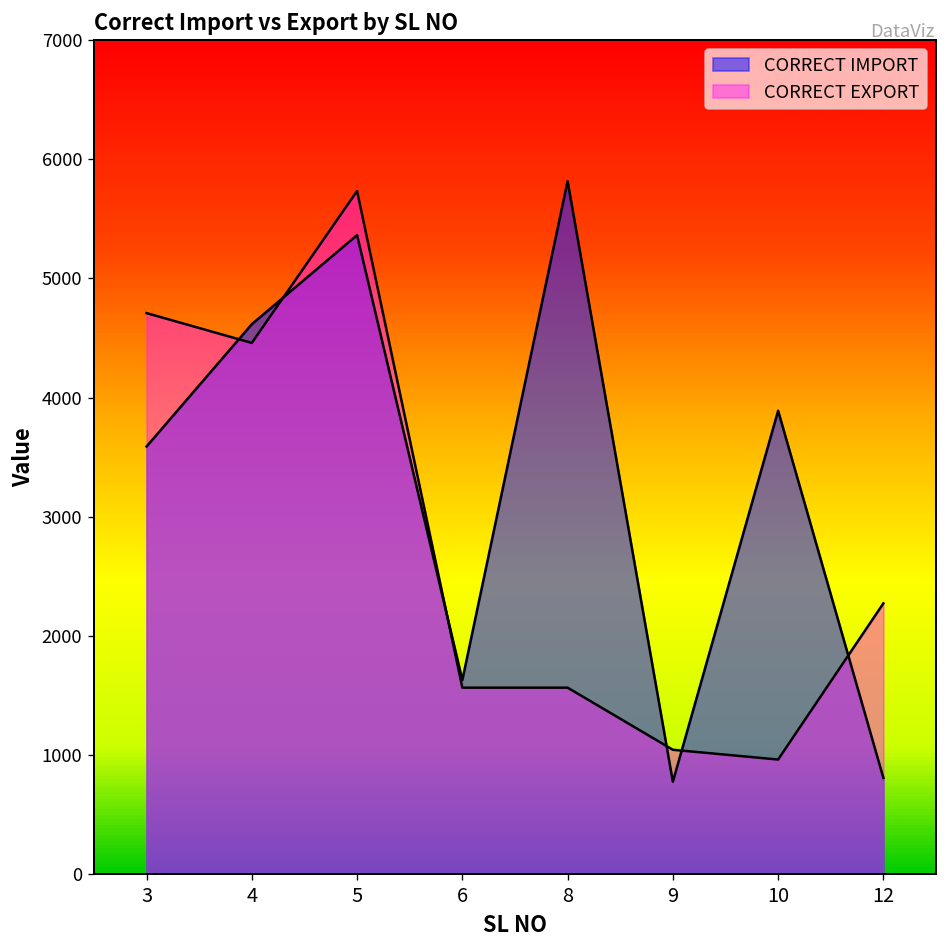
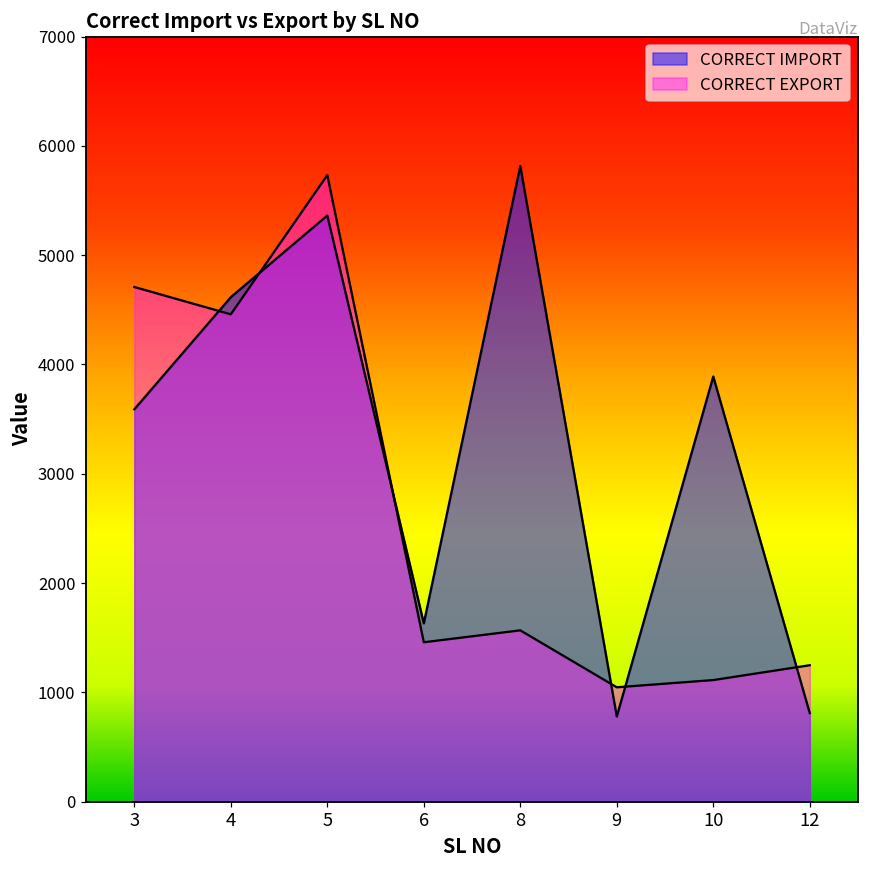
  {
    "CORRECT IMPORT": {
      "3": 3600,
      "4": 4600,
      "5": 5400,
      "6": 1600,
      "8": 5800,
      "9": 800,
      "10": 3900,
      "12": 800
    },
    "CORRECT EXPORT": {
      "3": 4700,
      "4": 4500,
      "5": 5700,
-     "6": 1600,
+     "6": 1500,
      "8": 1600,
      "9": 1000,
-     "10": 1000,
-     "12": 2300
+     "10": 1100,
+     "12": 1200
    }
  }
